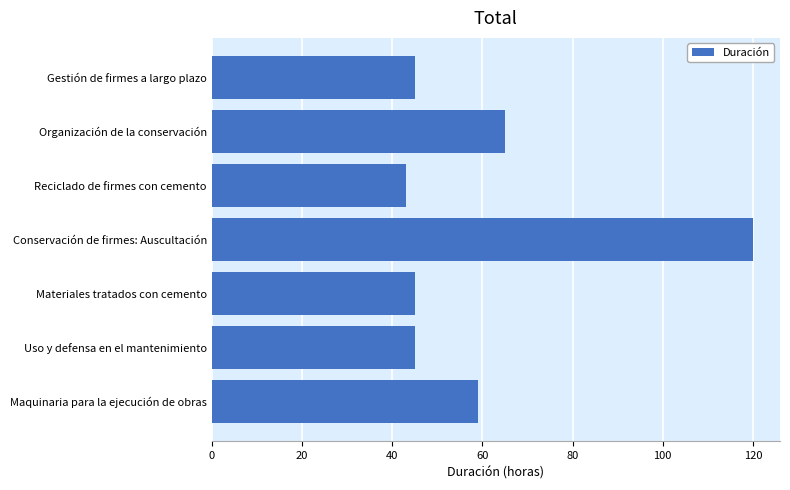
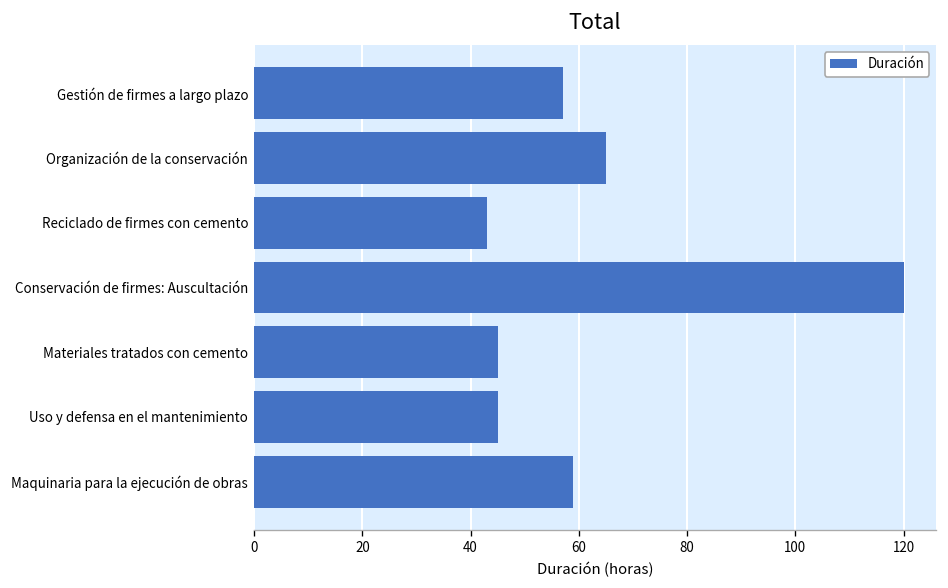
  {
-   "Gestión de firmes a largo plazo": 45,
+   "Gestión de firmes a largo plazo": 57,
    "Organización de la conservación": 65,
    "Reciclado de firmes con cemento": 43,
    "Conservación de firmes: Auscultación": 120,
    "Materiales tratados con cemento": 45,
    "Uso y defensa en el mantenimiento": 45,
    "Maquinaria para la ejecución de obras": 59
  }
